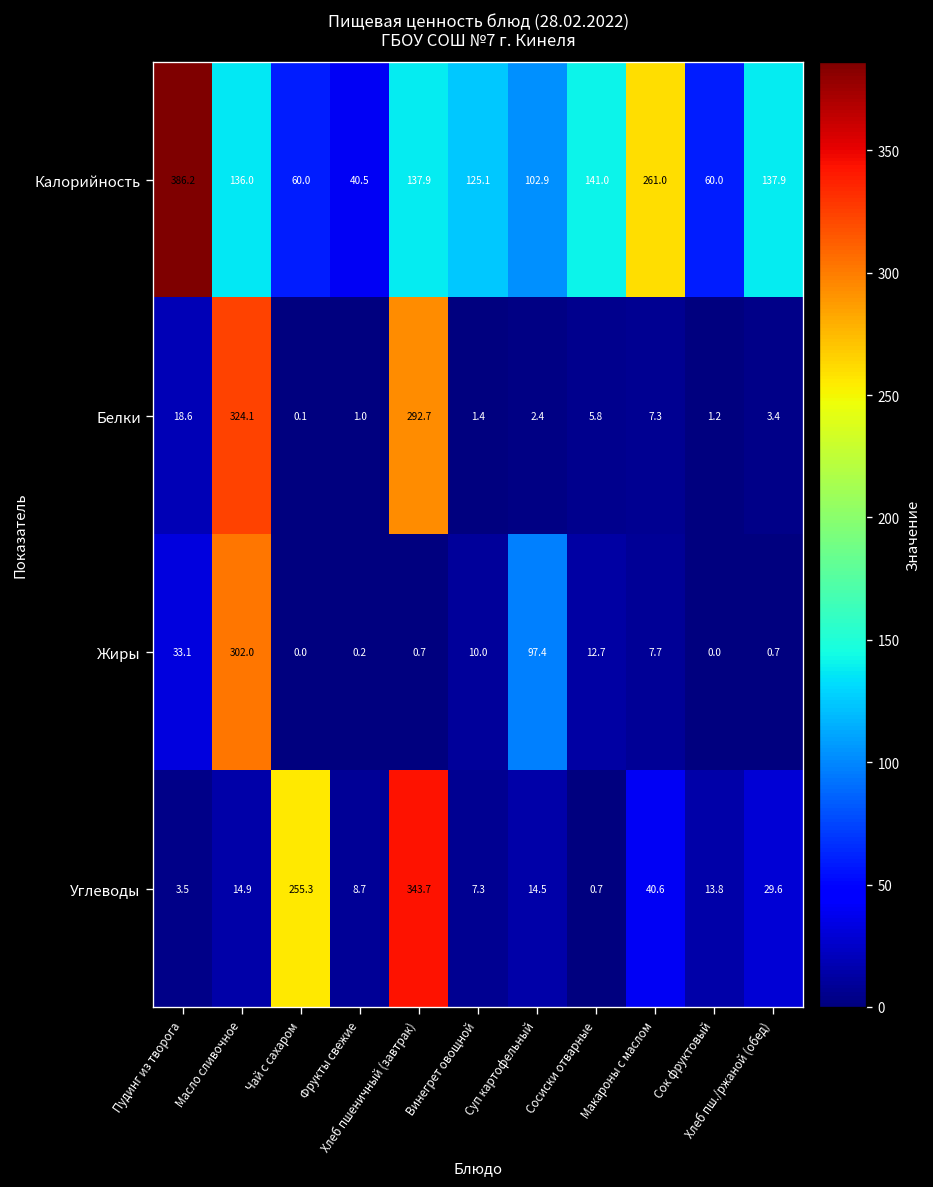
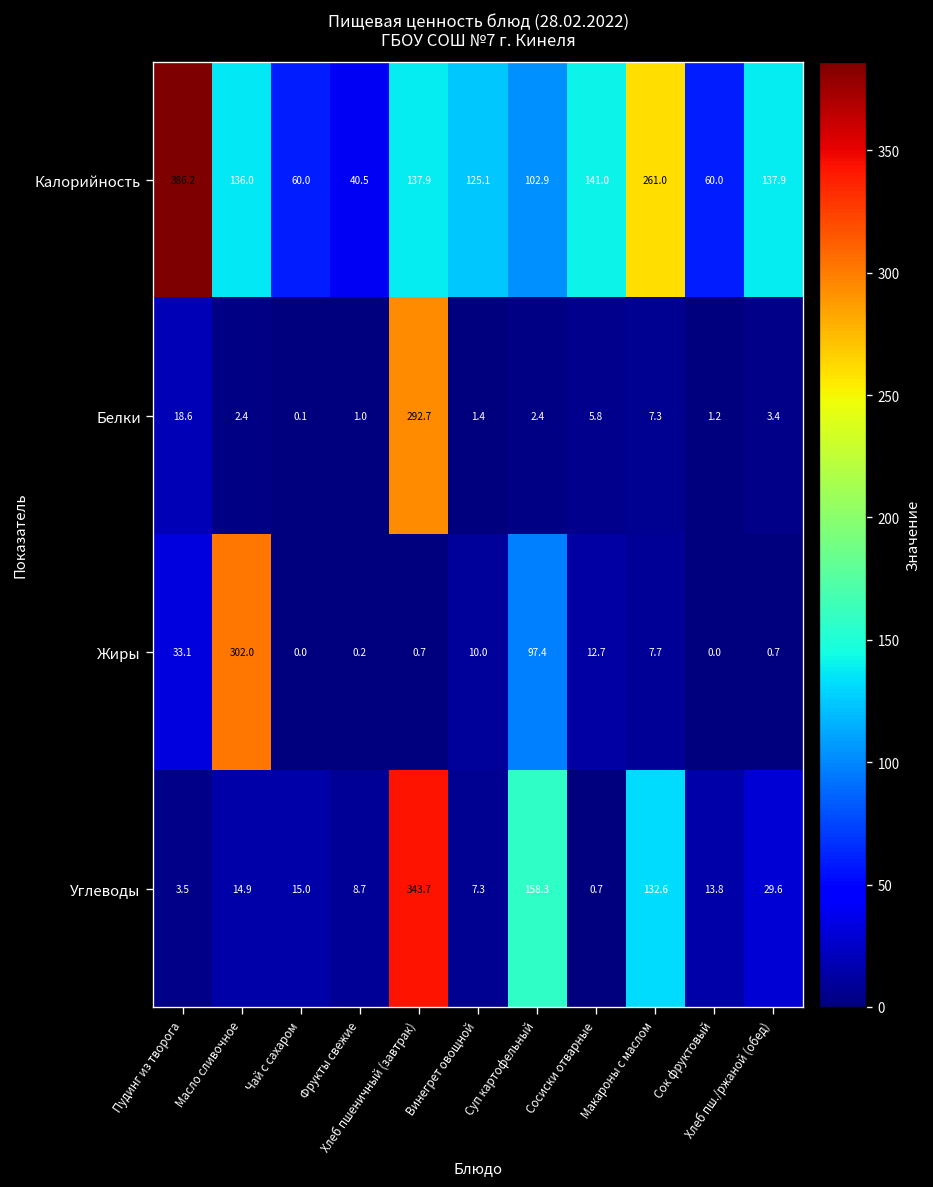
  {
    "Калорийность": {
      "Пудинг из творога": 386.2,
      "Масло сливочное": 136.0,
      "Чай с сахаром": 60.0,
      "Фрукты свежие": 40.5,
      "Хлеб пшеничный (завтрак)": 137.9,
      "Винегрет овощной": 125.1,
      "Суп картофельный": 102.9,
      "Сосиски отварные": 141.0,
      "Макароны с маслом": 261.0,
      "Сок фруктовый": 60.0,
      "Хлеб пш./ржаной (обед)": 137.9
    },
    "Белки": {
      "Пудинг из творога": 18.6,
-     "Масло сливочное": 324.1,
+     "Масло сливочное": 2.4,
      "Чай с сахаром": 0.1,
      "Фрукты свежие": 1.0,
      "Хлеб пшеничный (завтрак)": 292.7,
      "Винегрет овощной": 1.4,
      "Суп картофельный": 2.4,
      "Сосиски отварные": 5.8,
      "Макароны с маслом": 7.3,
      "Сок фруктовый": 1.2,
      "Хлеб пш./ржаной (обед)": 3.4
    },
    "Жиры": {
      "Пудинг из творога": 33.1,
      "Масло сливочное": 302.0,
      "Чай с сахаром": 0.0,
      "Фрукты свежие": 0.2,
      "Хлеб пшеничный (завтрак)": 0.7,
      "Винегрет овощной": 10.0,
      "Суп картофельный": 97.4,
      "Сосиски отварные": 12.7,
      "Макароны с маслом": 7.7,
      "Сок фруктовый": 0.0,
      "Хлеб пш./ржаной (обед)": 0.7
    },
    "Углеводы": {
      "Пудинг из творога": 3.5,
      "Масло сливочное": 14.9,
-     "Чай с сахаром": 255.3,
+     "Чай с сахаром": 15.0,
      "Фрукты свежие": 8.7,
      "Хлеб пшеничный (завтрак)": 343.7,
      "Винегрет овощной": 7.3,
-     "Суп картофельный": 14.5,
+     "Суп картофельный": 158.3,
      "Сосиски отварные": 0.7,
-     "Макароны с маслом": 40.6,
+     "Макароны с маслом": 132.6,
      "Сок фруктовый": 13.8,
      "Хлеб пш./ржаной (обед)": 29.6
    }
  }
